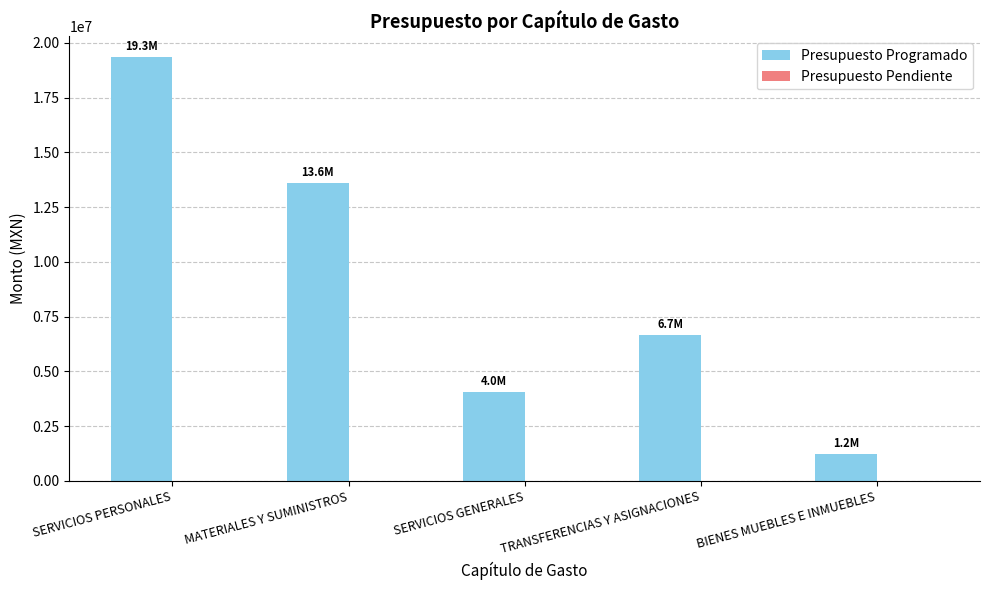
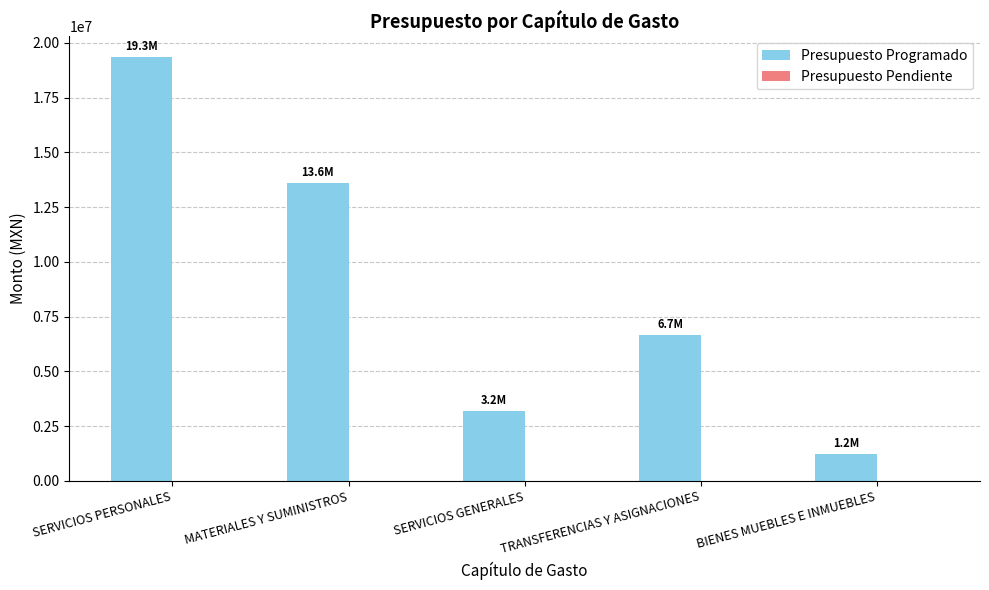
  {
    "Presupuesto Programado": {
      "SERVICIOS PERSONALES": "19.3M",
      "MATERIALES Y SUMINISTROS": "13.6M",
-     "SERVICIOS GENERALES": "4.0M",
+     "SERVICIOS GENERALES": "3.2M",
      "TRANSFERENCIAS Y ASIGNACIONES": "6.7M",
      "BIENES MUEBLES E INMUEBLES": "1.2M"
    },
    "Presupuesto Pendiente": {
      "SERVICIOS PERSONALES": "0",
      "MATERIALES Y SUMINISTROS": "0",
      "SERVICIOS GENERALES": "0",
      "TRANSFERENCIAS Y ASIGNACIONES": "0",
      "BIENES MUEBLES E INMUEBLES": "0"
    }
  }
